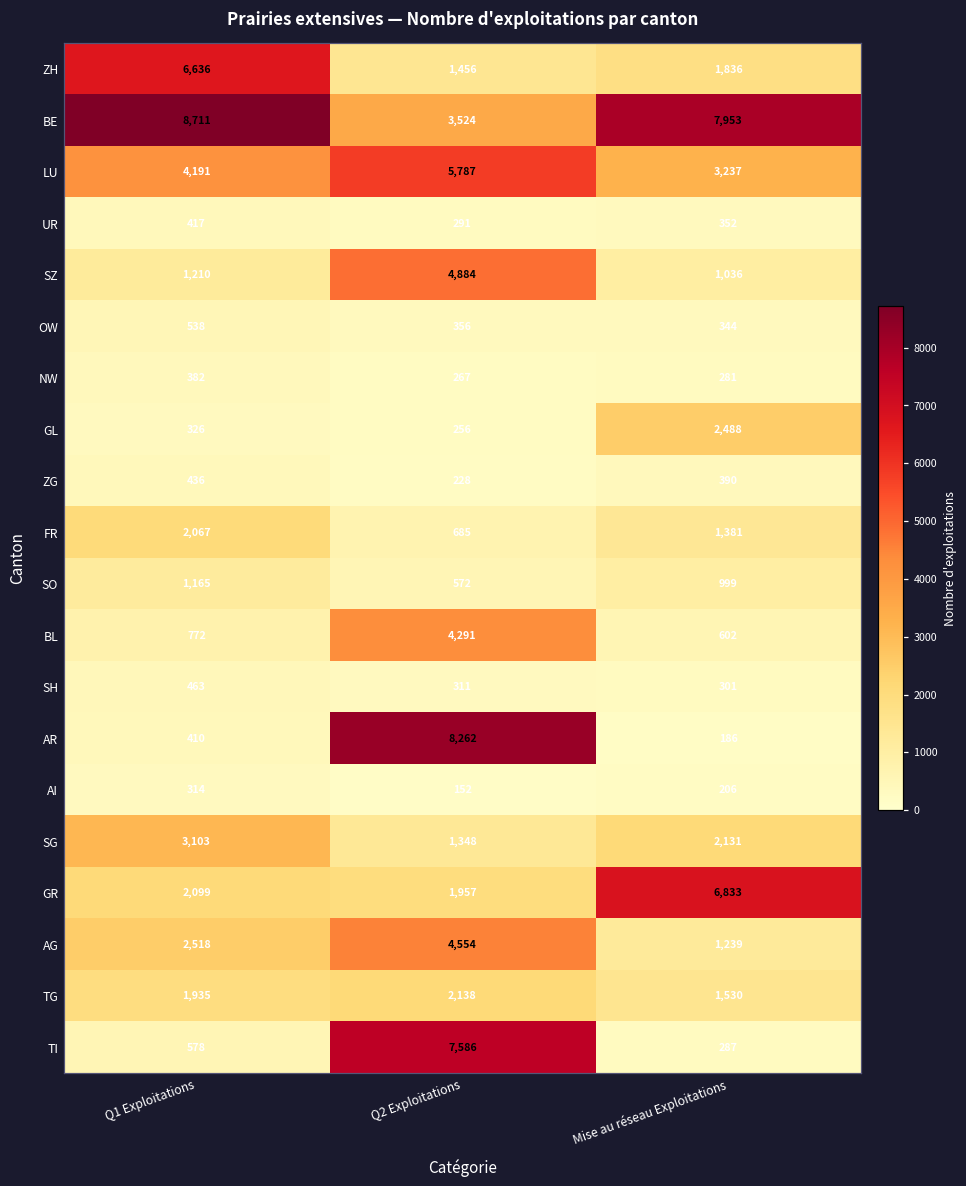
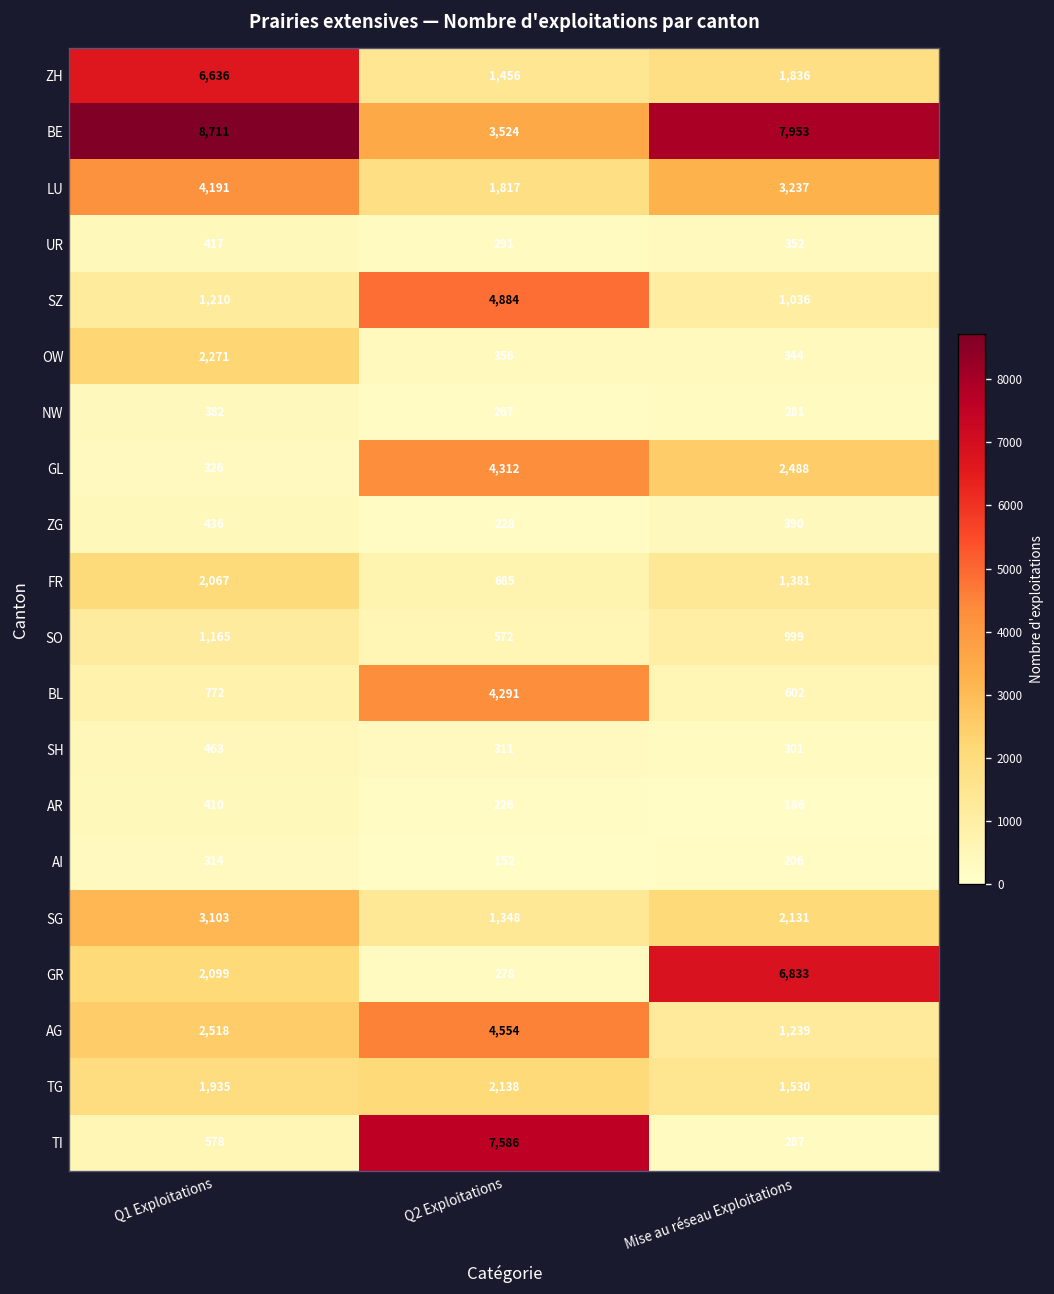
  {
    "ZH": {
      "Q1 Exploitations": "6,636",
      "Q2 Exploitations": "1,456",
      "Mise au réseau Exploitations": "1,836"
    },
    "BE": {
      "Q1 Exploitations": "8,711",
      "Q2 Exploitations": "3,524",
      "Mise au réseau Exploitations": "7,953"
    },
    "LU": {
      "Q1 Exploitations": "4,191",
-     "Q2 Exploitations": "5,787",
+     "Q2 Exploitations": "1,817",
      "Mise au réseau Exploitations": "3,237"
    },
    "UR": {
      "Q1 Exploitations": "417",
      "Q2 Exploitations": "291",
      "Mise au réseau Exploitations": "352"
    },
    "SZ": {
      "Q1 Exploitations": "1,210",
      "Q2 Exploitations": "4,884",
      "Mise au réseau Exploitations": "1,036"
    },
    "OW": {
-     "Q1 Exploitations": "538",
+     "Q1 Exploitations": "2,271",
      "Q2 Exploitations": "356",
      "Mise au réseau Exploitations": "344"
    },
    "NW": {
      "Q1 Exploitations": "382",
      "Q2 Exploitations": "267",
      "Mise au réseau Exploitations": "281"
    },
    "GL": {
      "Q1 Exploitations": "326",
-     "Q2 Exploitations": "256",
+     "Q2 Exploitations": "4,312",
      "Mise au réseau Exploitations": "2,488"
    },
    "ZG": {
      "Q1 Exploitations": "436",
      "Q2 Exploitations": "228",
      "Mise au réseau Exploitations": "390"
    },
    "FR": {
      "Q1 Exploitations": "2,067",
      "Q2 Exploitations": "685",
      "Mise au réseau Exploitations": "1,381"
    },
    "SO": {
      "Q1 Exploitations": "1,165",
      "Q2 Exploitations": "572",
      "Mise au réseau Exploitations": "999"
    },
    "BL": {
      "Q1 Exploitations": "772",
      "Q2 Exploitations": "4,291",
      "Mise au réseau Exploitations": "602"
    },
    "SH": {
      "Q1 Exploitations": "463",
      "Q2 Exploitations": "311",
      "Mise au réseau Exploitations": "301"
    },
    "AR": {
      "Q1 Exploitations": "410",
-     "Q2 Exploitations": "8,262",
+     "Q2 Exploitations": "226",
      "Mise au réseau Exploitations": "186"
    },
    "AI": {
      "Q1 Exploitations": "314",
      "Q2 Exploitations": "152",
      "Mise au réseau Exploitations": "206"
    },
    "SG": {
      "Q1 Exploitations": "3,103",
      "Q2 Exploitations": "1,348",
      "Mise au réseau Exploitations": "2,131"
    },
    "GR": {
      "Q1 Exploitations": "2,099",
-     "Q2 Exploitations": "1,957",
+     "Q2 Exploitations": "278",
      "Mise au réseau Exploitations": "6,833"
    },
    "AG": {
      "Q1 Exploitations": "2,518",
      "Q2 Exploitations": "4,554",
      "Mise au réseau Exploitations": "1,239"
    },
    "TG": {
      "Q1 Exploitations": "1,935",
      "Q2 Exploitations": "2,138",
      "Mise au réseau Exploitations": "1,530"
    },
    "TI": {
      "Q1 Exploitations": "578",
      "Q2 Exploitations": "7,586",
      "Mise au réseau Exploitations": "287"
    }
  }
